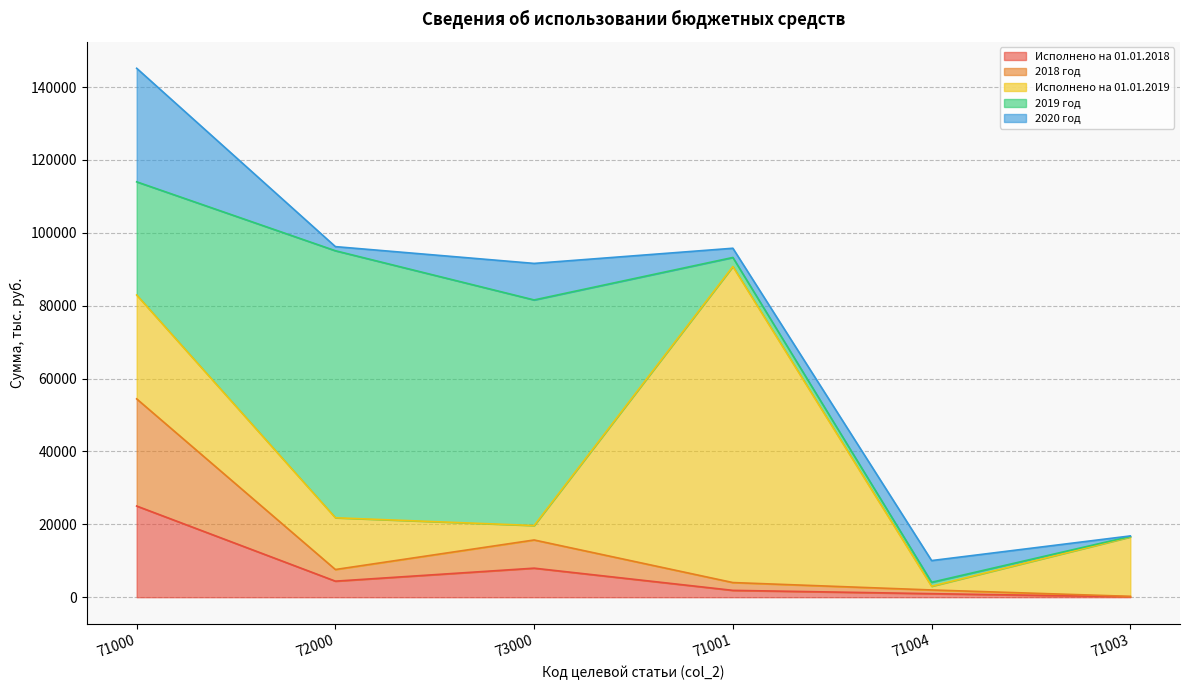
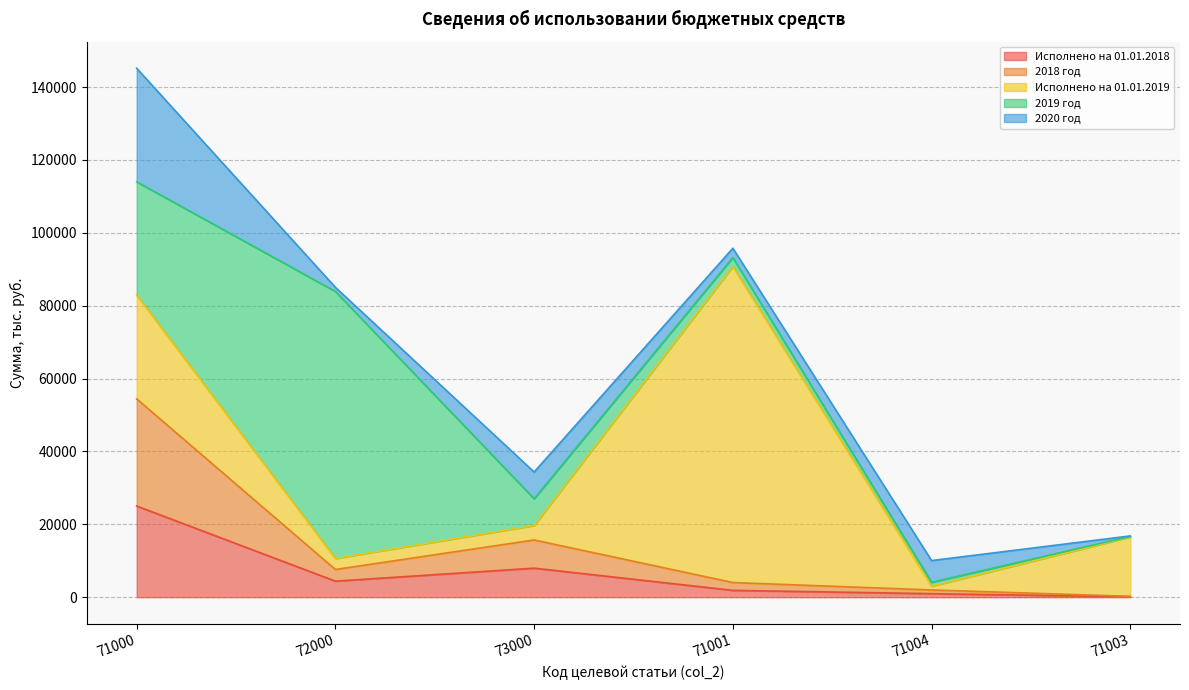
  {
    "Исполнено на 01.01.2019": {
      "71000": 29000,
-     "72000": 14000,
+     "72000": 3000,
      "73000": 4000,
      "71001": 87000,
      "71004": 1000
    },
    "2019 год": {
      "71000": 31000,
      "72000": 73000,
-     "73000": 62000,
+     "73000": 7000,
      "71001": 2000,
      "71004": 1000
    },
    "2020 год": {
      "71000": 31000,
      "72000": 1000,
-     "73000": 10000,
+     "73000": 7000,
      "71001": 3000,
      "71004": 6000
    }
  }
